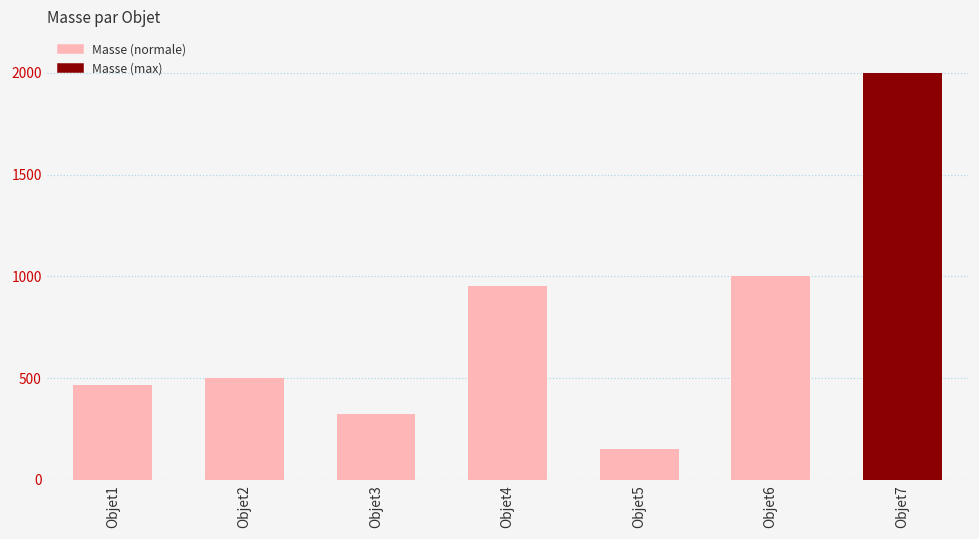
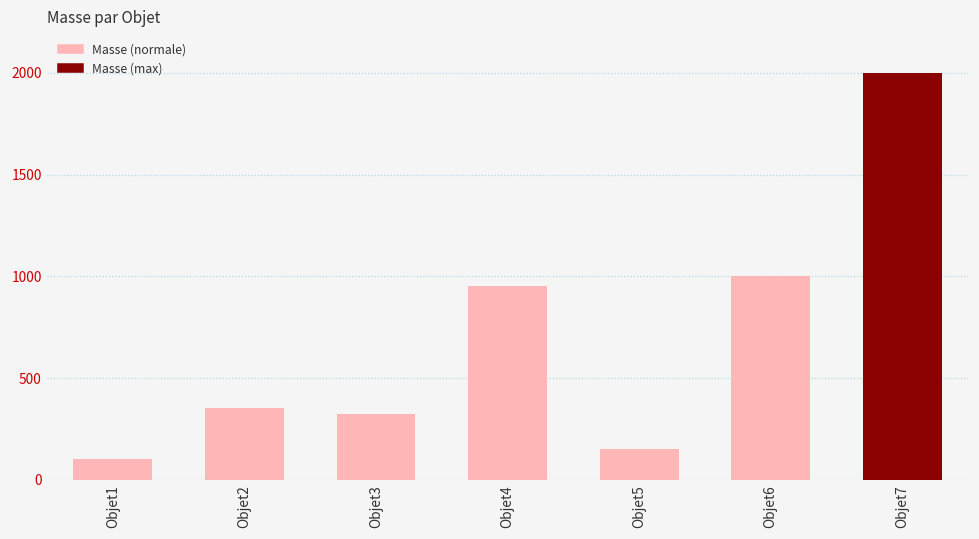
  {
-   "Objet1": 470,
-   "Objet2": 500,
+   "Objet1": 100,
+   "Objet2": 350,
    "Objet3": 320,
    "Objet4": 950,
    "Objet5": 150,
    "Objet6": 1000,
    "Objet7": 2000
  }
